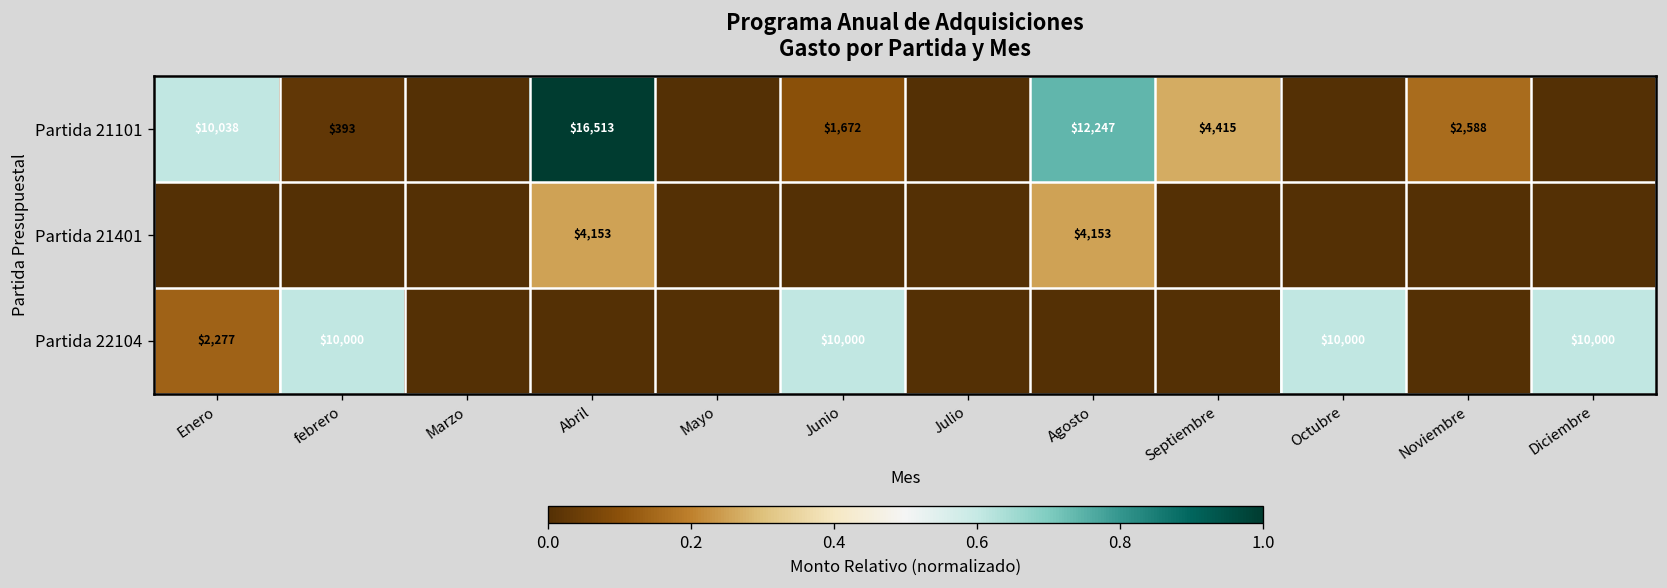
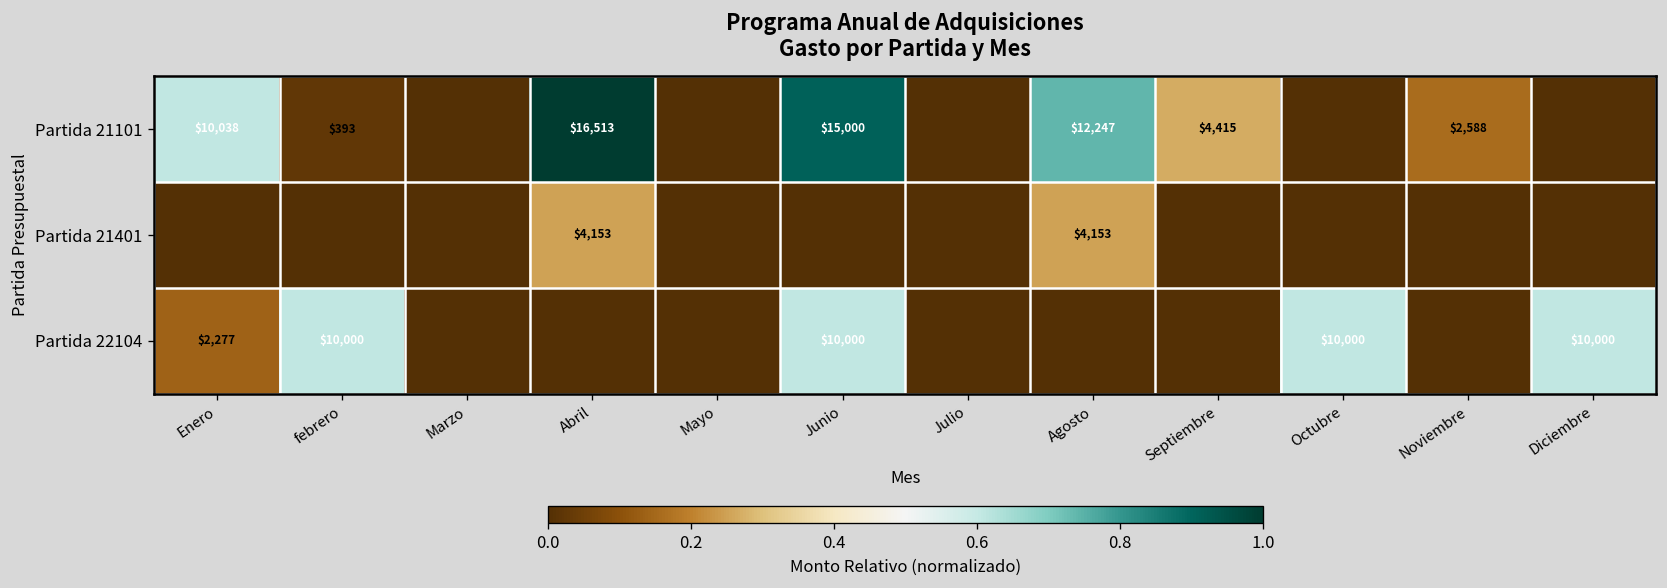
  {
    "Partida 21101": {
      "Enero": "$10,038",
      "febrero": "$393",
      "Abril": "$16,513",
-     "Junio": "$1,672",
+     "Junio": "$15,000",
      "Agosto": "$12,247",
      "Septiembre": "$4,415",
      "Noviembre": "$2,588"
    },
    "Partida 21401": {
      "Abril": "$4,153",
      "Agosto": "$4,153"
    },
    "Partida 22104": {
      "Enero": "$2,277",
      "febrero": "$10,000",
      "Junio": "$10,000",
      "Octubre": "$10,000",
      "Diciembre": "$10,000"
    }
  }
